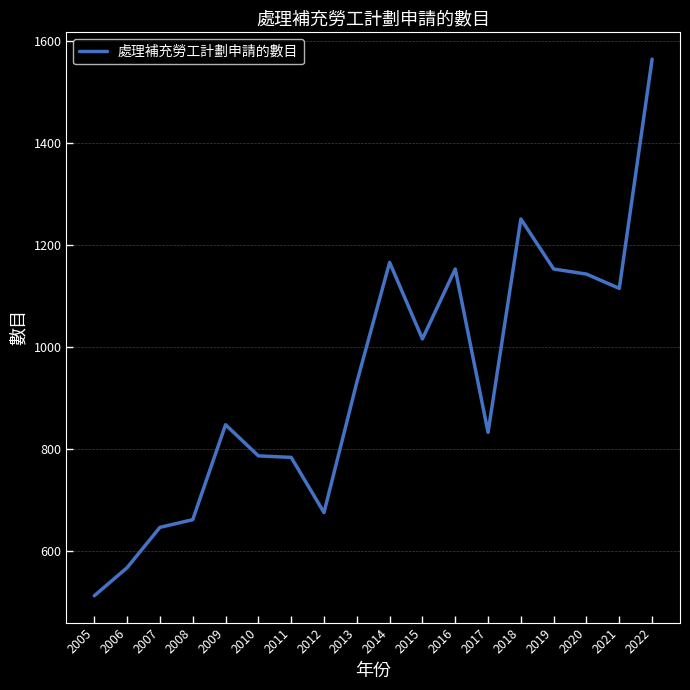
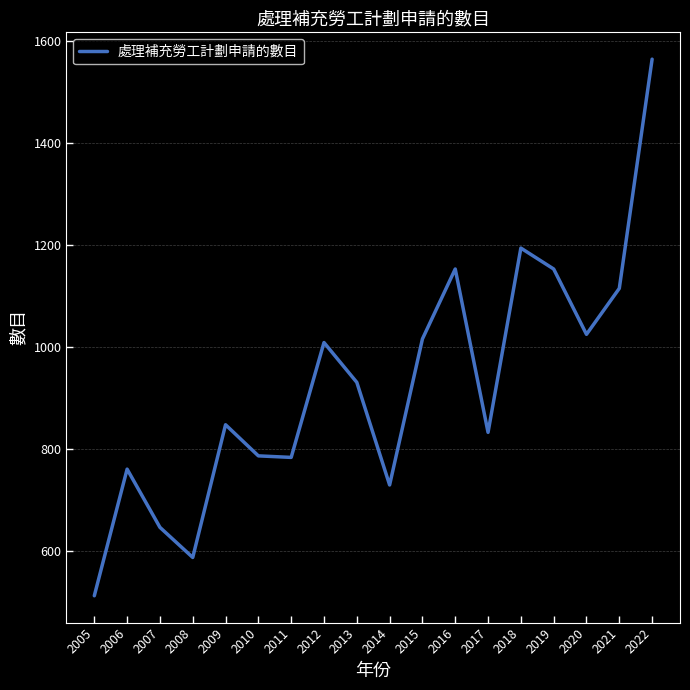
  {
    "2005": 510,
-   "2006": 570,
+   "2006": 760,
    "2007": 650,
-   "2008": 660,
+   "2008": 590,
    "2009": 850,
    "2010": 790,
    "2011": 780,
-   "2012": 680,
+   "2012": 1010,
    "2013": 930,
-   "2014": 1170,
+   "2014": 730,
    "2015": 1020,
    "2016": 1150,
    "2017": 830,
-   "2018": 1250,
+   "2018": 1190,
    "2019": 1150,
-   "2020": 1140,
+   "2020": 1030,
    "2021": 1120,
    "2022": 1560
  }
